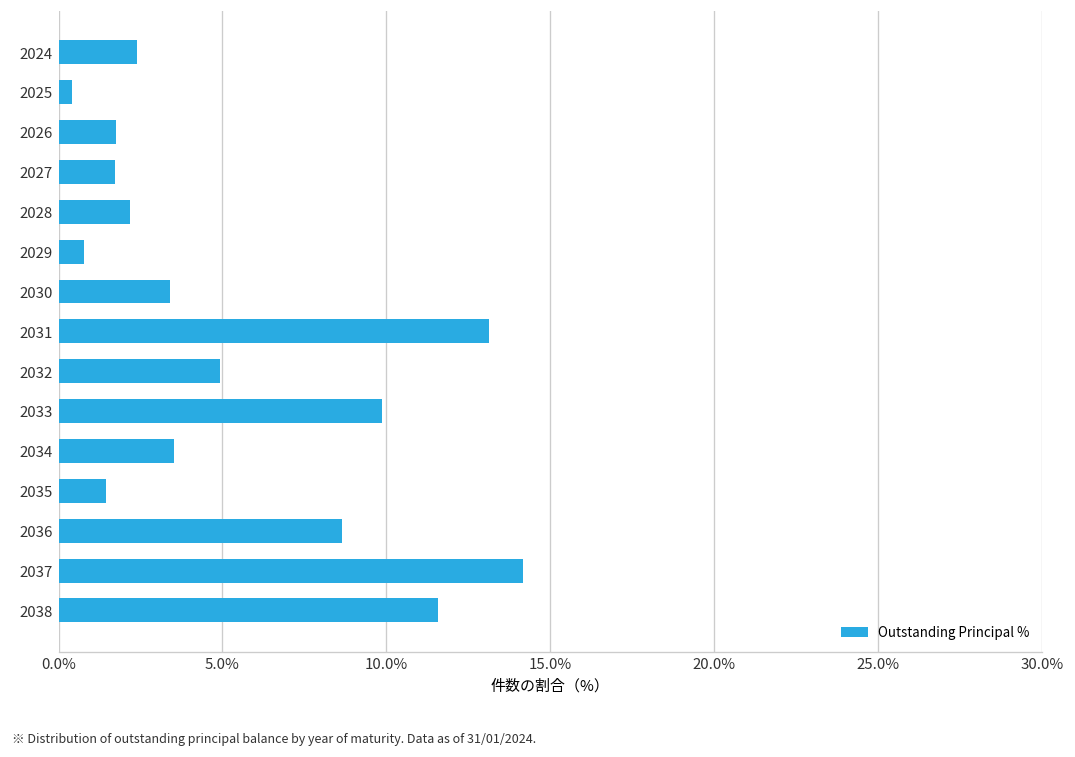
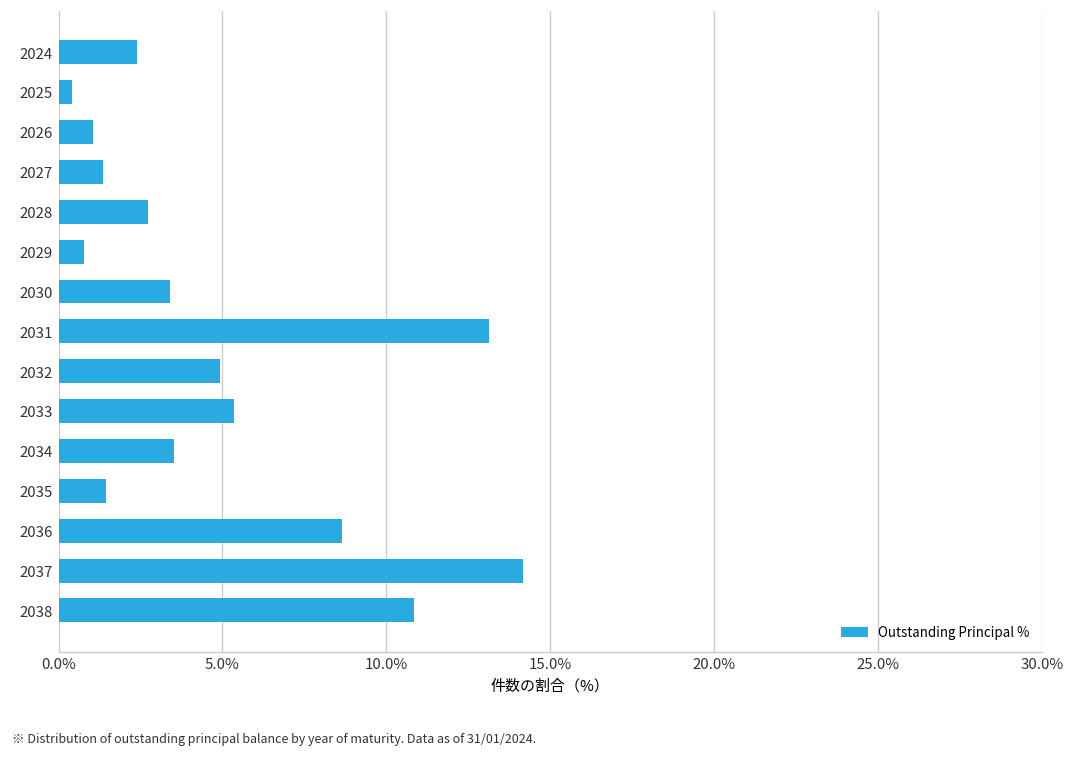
  {
    "2024": "2.4%",
    "2025": "0.4%",
-   "2026": "1.8%",
-   "2027": "1.7%",
-   "2028": "2.2%",
+   "2026": "1.1%",
+   "2027": "1.4%",
+   "2028": "2.7%",
    "2029": "0.8%",
    "2030": "3.4%",
    "2031": "13.1%",
    "2032": "4.9%",
-   "2033": "9.9%",
+   "2033": "5.4%",
    "2034": "3.5%",
    "2035": "1.5%",
    "2036": "8.7%",
    "2037": "14.2%",
-   "2038": "11.6%"
+   "2038": "10.9%"
  }
